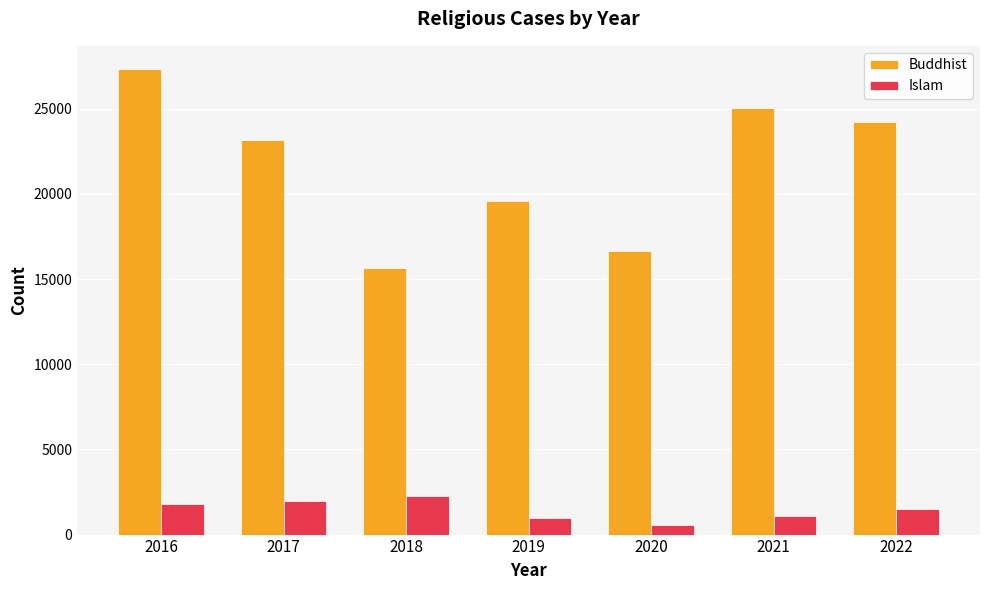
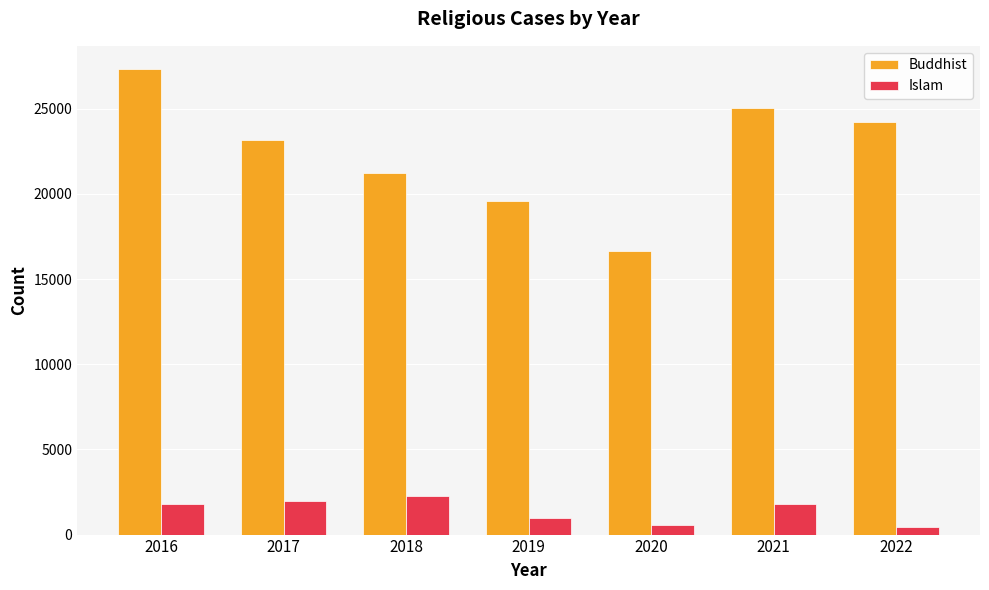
  {
    "Buddhist": {
      "2016": 27300,
      "2017": 23200,
-     "2018": 15700,
+     "2018": 21200,
      "2019": 19600,
      "2020": 16600,
      "2021": 25000,
      "2022": 24200
    },
    "Islam": {
      "2016": 1800,
      "2017": 2000,
      "2018": 2200,
      "2019": 1000,
      "2020": 500,
-     "2021": 1100,
-     "2022": 1500
+     "2021": 1800,
+     "2022": 500
    }
  }
